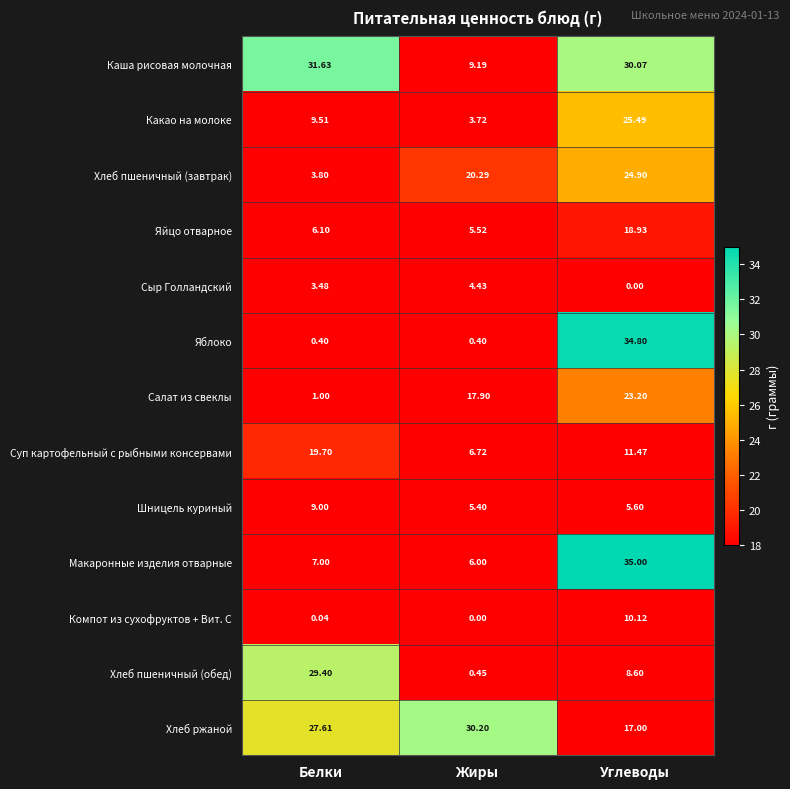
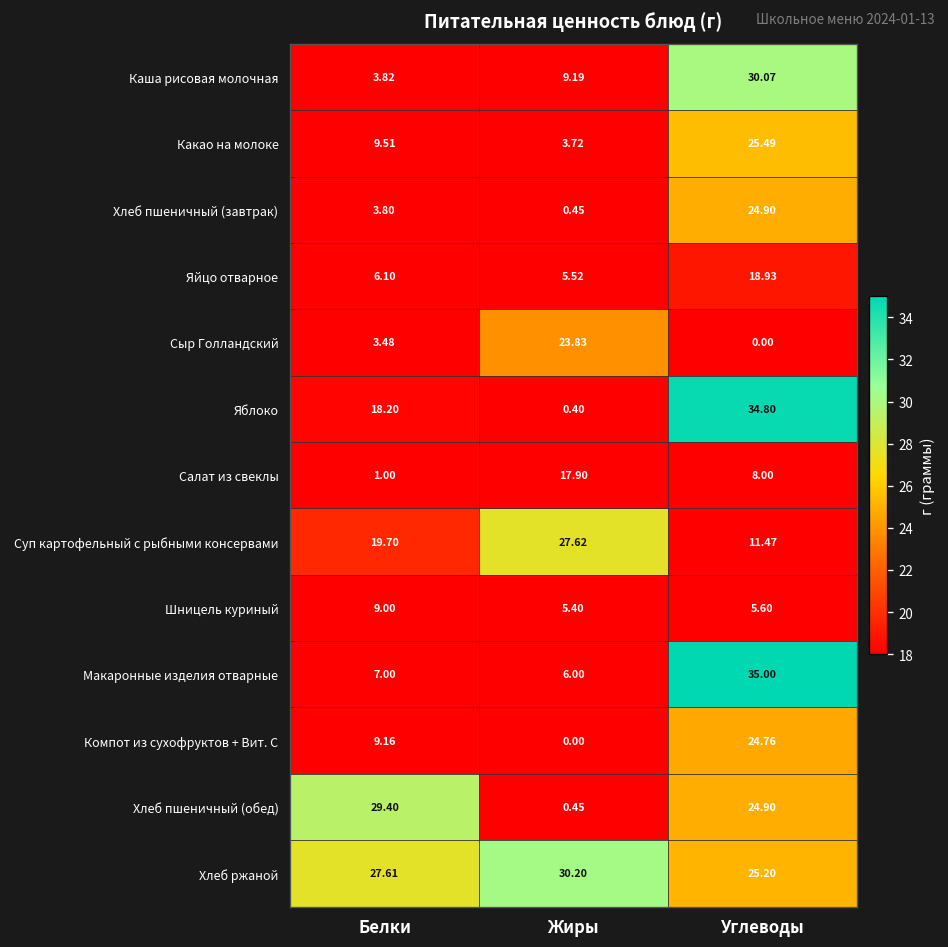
  {
    "Каша рисовая молочная": {
-     "Белки": 31.63,
+     "Белки": 3.82,
      "Жиры": 9.19,
      "Углеводы": 30.07
    },
    "Какао на молоке": {
      "Белки": 9.51,
      "Жиры": 3.72,
      "Углеводы": 25.49
    },
    "Хлеб пшеничный (завтрак)": {
      "Белки": 3.80,
-     "Жиры": 20.29,
+     "Жиры": 0.45,
      "Углеводы": 24.90
    },
    "Яйцо отварное": {
      "Белки": 6.10,
      "Жиры": 5.52,
      "Углеводы": 18.93
    },
    "Сыр Голландский": {
      "Белки": 3.48,
-     "Жиры": 4.43,
+     "Жиры": 23.83,
      "Углеводы": 0.00
    },
    "Яблоко": {
-     "Белки": 0.40,
+     "Белки": 18.20,
      "Жиры": 0.40,
      "Углеводы": 34.80
    },
    "Салат из свеклы": {
      "Белки": 1.00,
      "Жиры": 17.90,
-     "Углеводы": 23.20
+     "Углеводы": 8.00
    },
    "Суп картофельный с рыбными консервами": {
      "Белки": 19.70,
-     "Жиры": 6.72,
+     "Жиры": 27.62,
      "Углеводы": 11.47
    },
    "Шницель куриный": {
      "Белки": 9.00,
      "Жиры": 5.40,
      "Углеводы": 5.60
    },
    "Макаронные изделия отварные": {
      "Белки": 7.00,
      "Жиры": 6.00,
      "Углеводы": 35.00
    },
    "Компот из сухофруктов + Вит. С": {
-     "Белки": 0.04,
+     "Белки": 9.16,
      "Жиры": 0.00,
-     "Углеводы": 10.12
+     "Углеводы": 24.76
    },
    "Хлеб пшеничный (обед)": {
      "Белки": 29.40,
      "Жиры": 0.45,
-     "Углеводы": 8.60
+     "Углеводы": 24.90
    },
    "Хлеб ржаной": {
      "Белки": 27.61,
      "Жиры": 30.20,
-     "Углеводы": 17.00
+     "Углеводы": 25.20
    }
  }
